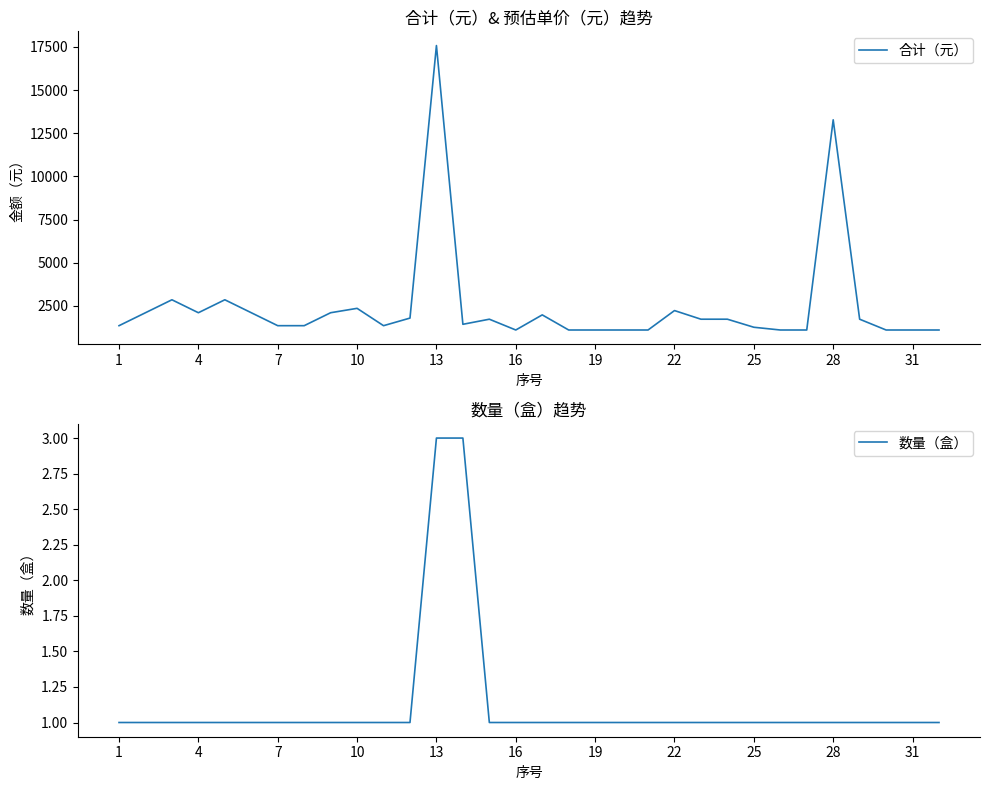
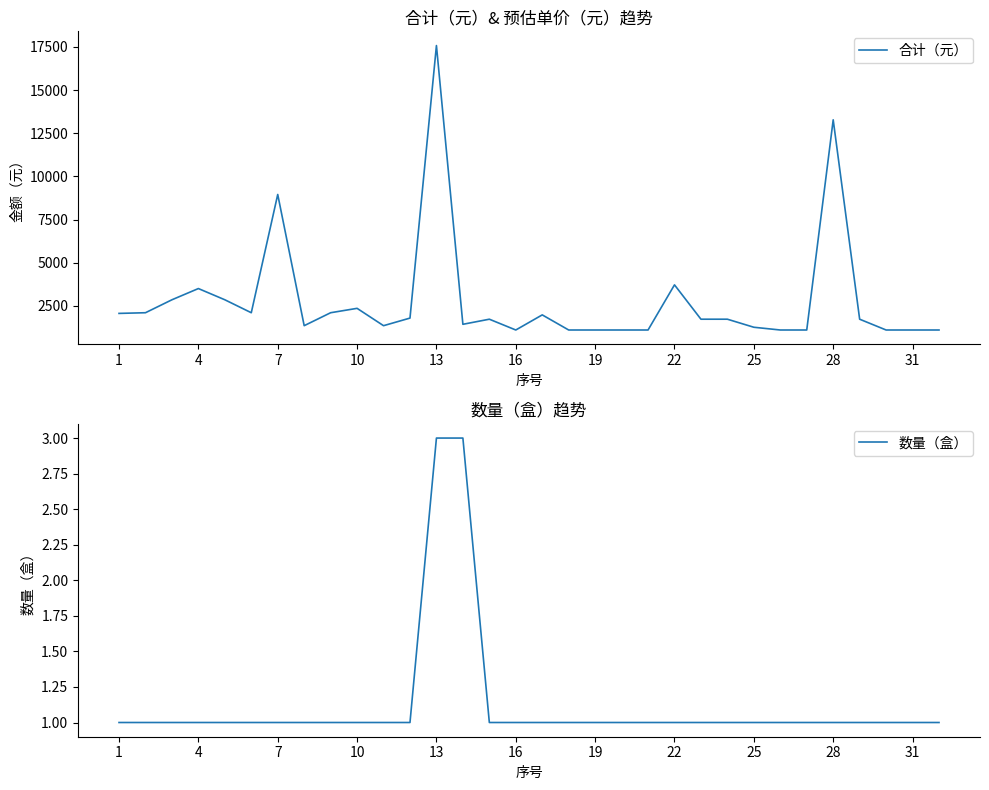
  {
    "合计（元）& 预估单价（元）趋势": {
-     "1": 1400,
-     "4": 2100,
-     "7": 1400,
+     "1": 2100,
+     "4": 3500,
+     "7": 9000,
      "10": 2400,
      "13": 17600,
      "16": 1100,
      "19": 1100,
-     "22": 2200,
+     "22": 3700,
      "25": 1300,
      "28": 13300,
      "31": 1100
    },
    "数量（盒）趋势": {
      "1": 1.00,
      "4": 1.00,
      "7": 1.00,
      "10": 1.00,
      "13": 3.00,
      "16": 1.00,
      "19": 1.00,
      "22": 1.00,
      "25": 1.00,
      "28": 1.00,
      "31": 1.00
    }
  }
